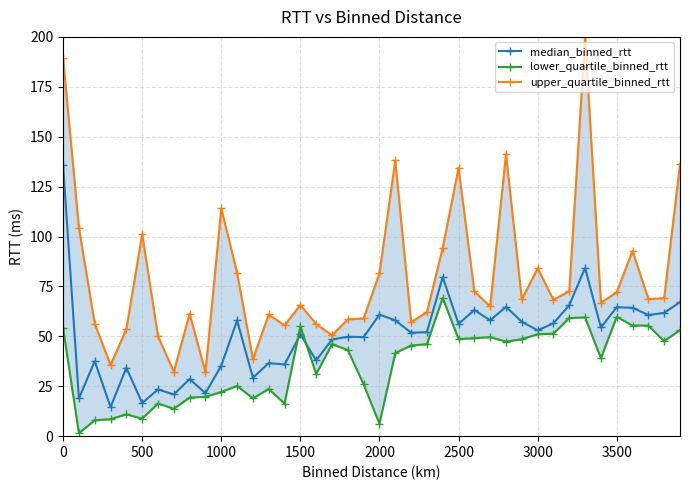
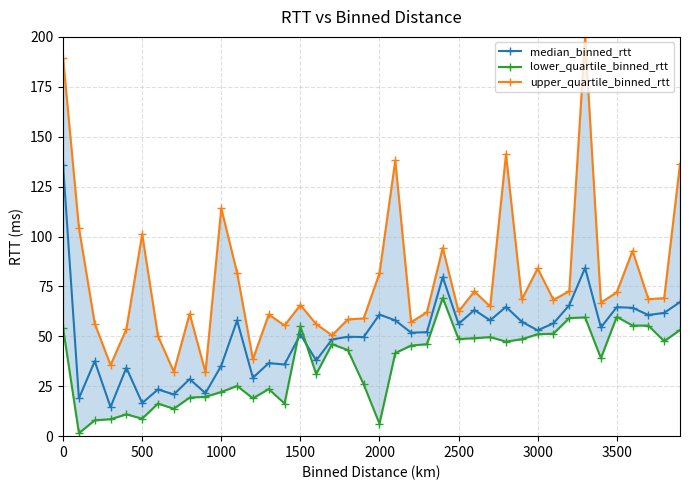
  {
    "median_binned_rtt": {
      "0": 136,
      "500": 17,
      "1000": 35,
      "1500": 51,
      "2000": 61,
      "2500": 56,
      "3000": 53,
      "3500": 65
    },
    "lower_quartile_binned_rtt": {
      "0": 54,
      "500": 9,
      "1000": 22,
      "1500": 55,
      "2000": 6,
      "2500": 49,
      "3000": 51,
      "3500": 60
    },
    "upper_quartile_binned_rtt": {
      "0": 189,
      "500": 101,
      "1000": 114,
      "1500": 66,
      "2000": 82,
-     "2500": 134,
+     "2500": 62,
      "3000": 84,
      "3500": 72
    }
  }
